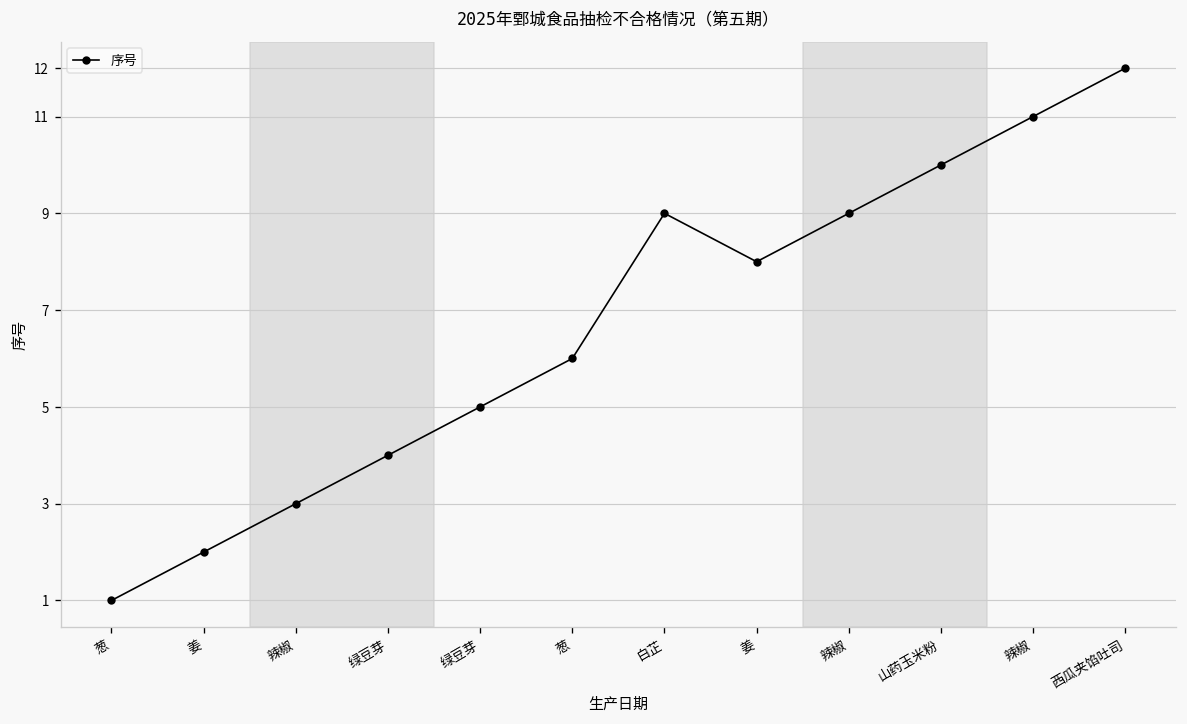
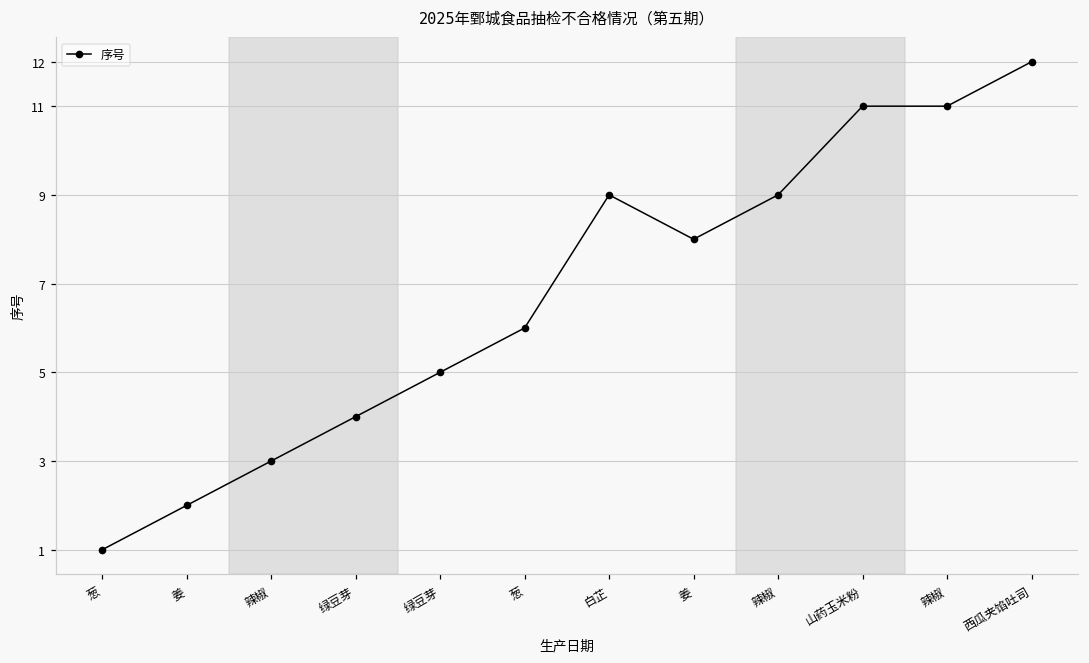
  {
    "白芷": 9,
-   "山药玉米粉": 10,
+   "山药玉米粉": 11,
    "西瓜夹馅吐司": 12
  }
